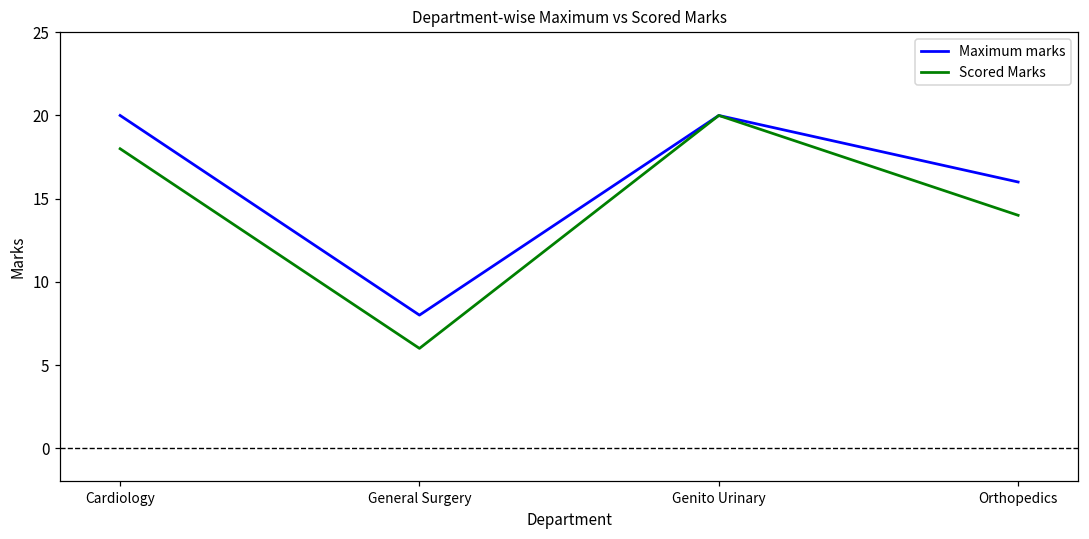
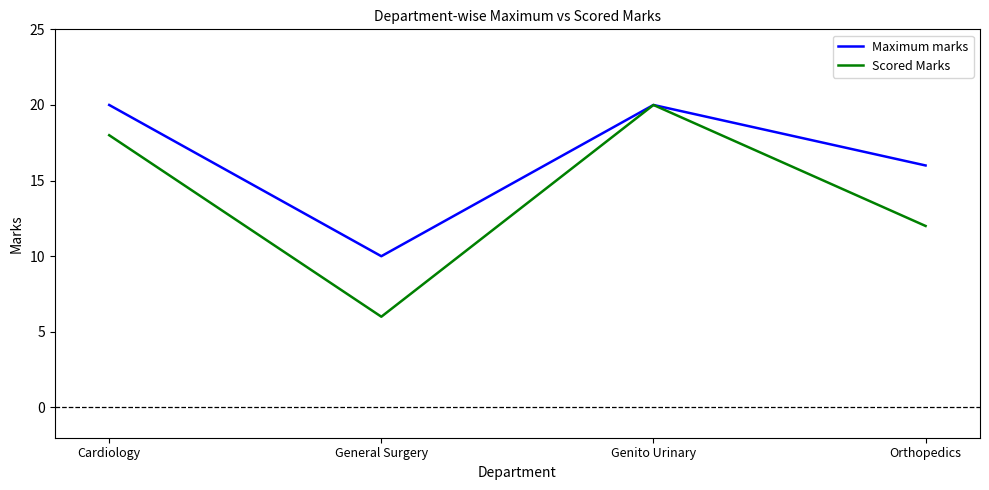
  {
    "Maximum marks": {
      "Cardiology": 20,
-     "General Surgery": 8,
+     "General Surgery": 10,
      "Orthopedics": 16
    },
    "Scored Marks": {
      "Cardiology": 18,
      "General Surgery": 6,
-     "Orthopedics": 14
+     "Orthopedics": 12
    }
  }
